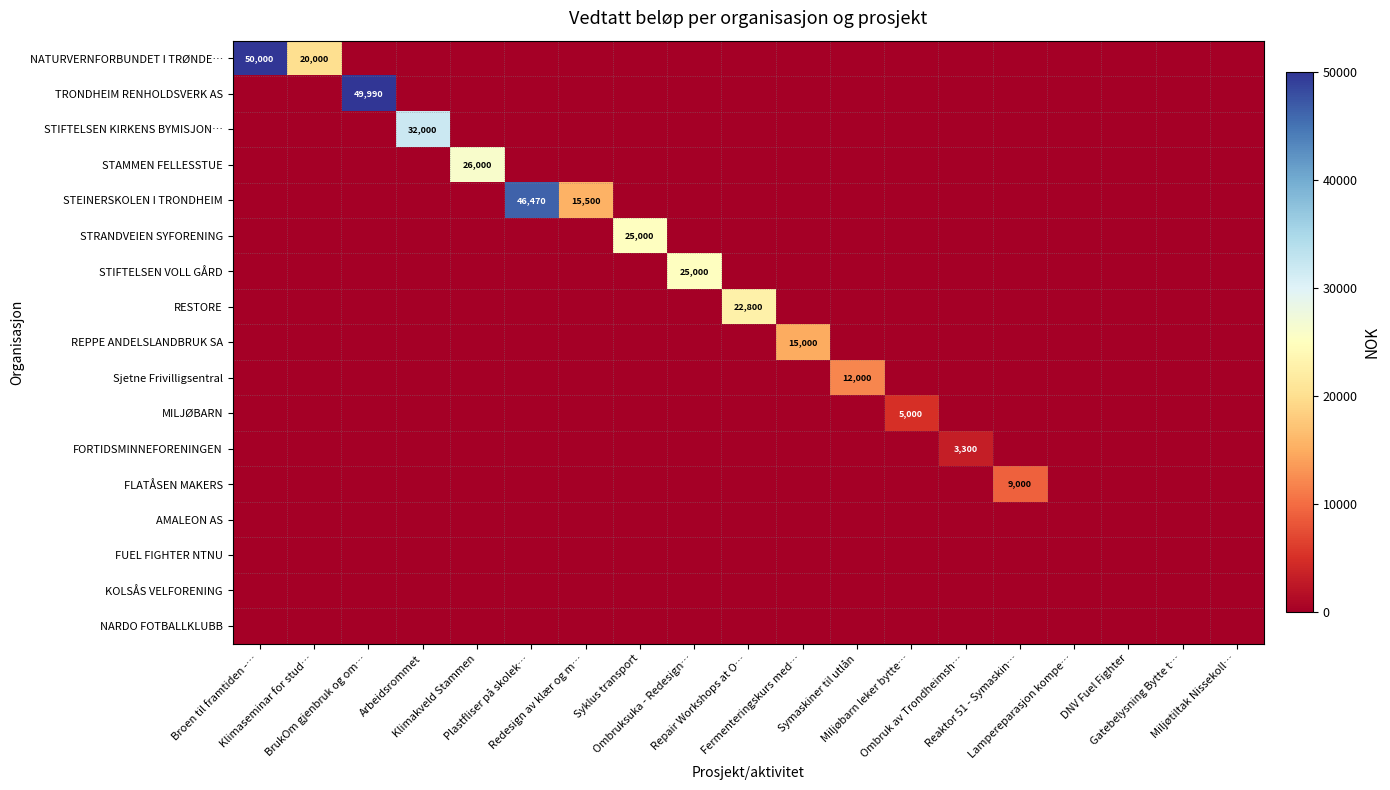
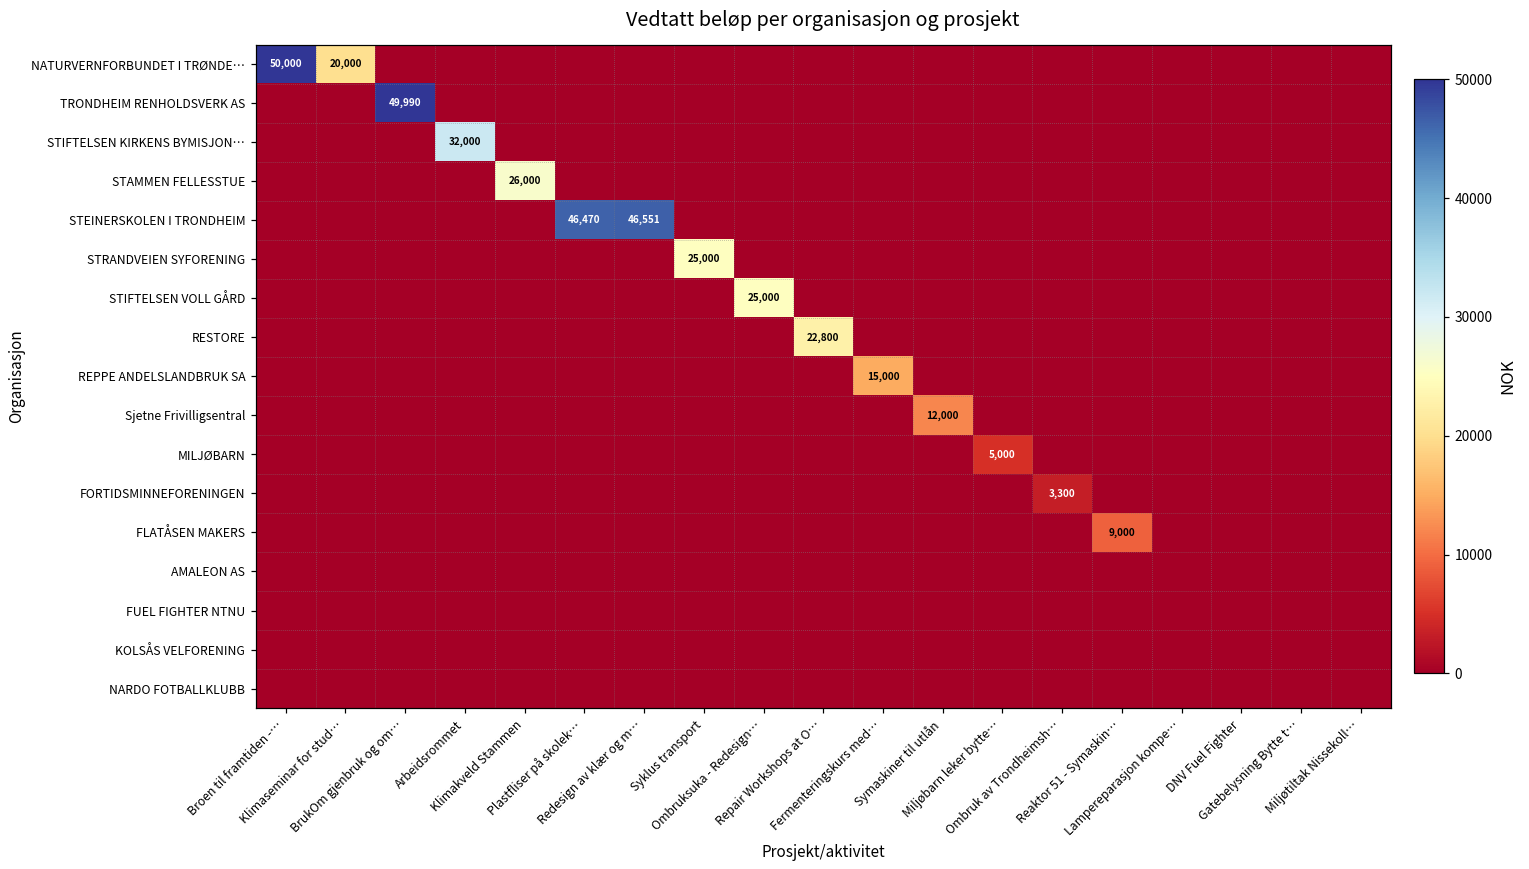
  {
    "NATURVERNFORBUNDET I TRØNDE…": {
      "Broen til framtiden -…": "50,000",
      "Klimaseminar for stud…": "20,000"
    },
    "TRONDHEIM RENHOLDSVERK AS": {
      "BrukOm gjenbruk og om…": "49,990"
    },
    "STIFTELSEN KIRKENS BYMISJON…": {
      "Arbeidsrommet": "32,000"
    },
    "STAMMEN FELLESSTUE": {
      "Klimakveld Stammen": "26,000"
    },
    "STEINERSKOLEN I TRONDHEIM": {
      "Plastfliser på skolek…": "46,470",
-     "Redesign av klær og m…": "15,500"
+     "Redesign av klær og m…": "46,551"
    },
    "STRANDVEIEN SYFORENING": {
      "Syklus transport": "25,000"
    },
    "STIFTELSEN VOLL GÅRD": {
      "Ombruksuka - Redesign…": "25,000"
    },
    "RESTORE": {
      "Repair Workshops at O…": "22,800"
    },
    "REPPE ANDELSLANDBRUK SA": {
      "Fermenteringskurs med…": "15,000"
    },
    "Sjetne Frivilligsentral": {
      "Symaskiner til utlån": "12,000"
    },
    "MILJØBARN": {
      "Miljøbarn leker bytte…": "5,000"
    },
    "FORTIDSMINNEFORENINGEN": {
      "Ombruk av Trondheimsh…": "3,300"
    },
    "FLATÅSEN MAKERS": {
      "Reaktor 51 - Symaskin…": "9,000"
    }
  }
